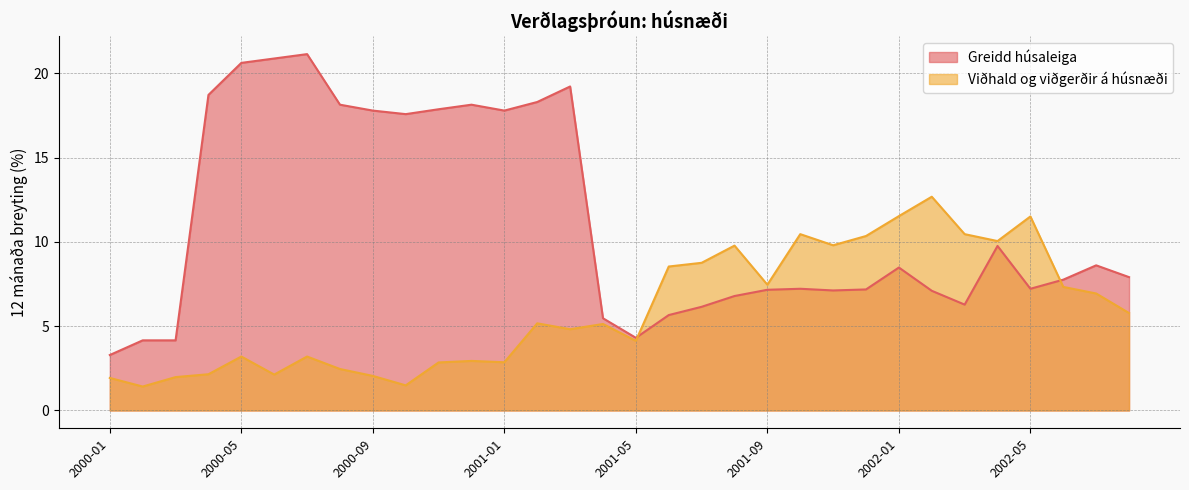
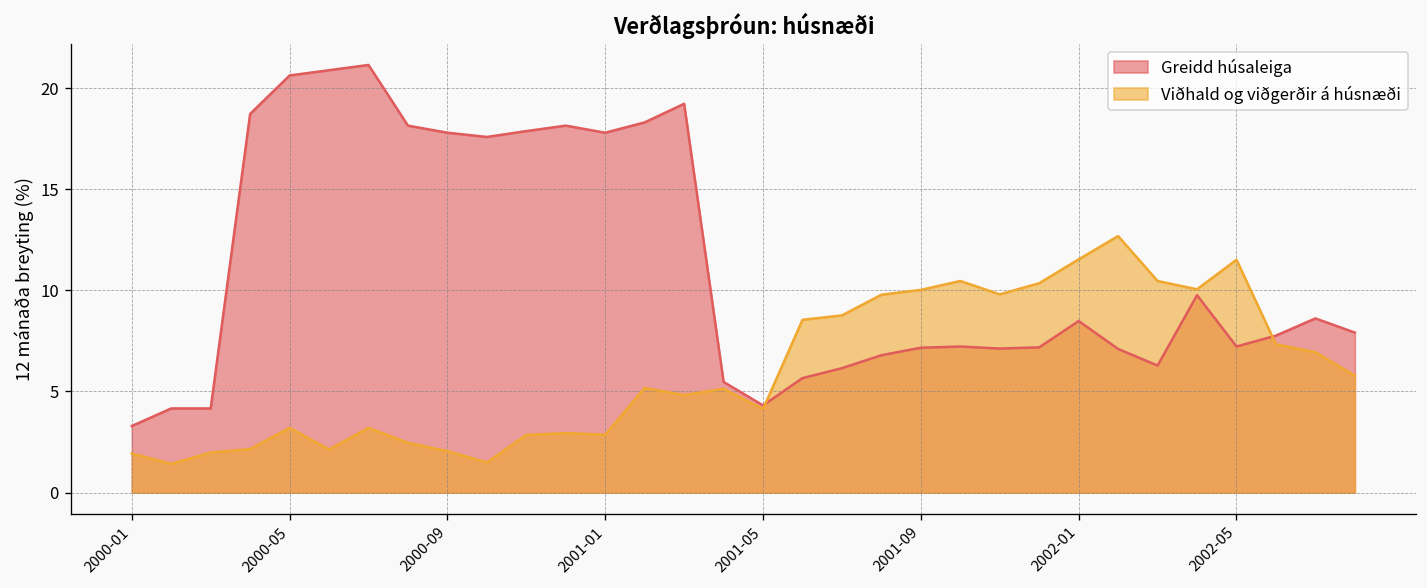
  {
    "Greidd húsaleiga": {
      "2000-01": 3.3,
      "2000-05": 20.6,
      "2000-09": 17.8,
      "2001-01": 17.8,
      "2001-05": 4.3,
      "2001-09": 7.2,
      "2002-01": 8.5,
      "2002-05": 7.2
    },
    "Viðhald og viðgerðir á húsnæði": {
      "2000-01": 1.9,
      "2000-05": 3.2,
      "2000-09": 2.1,
      "2001-01": 2.9,
      "2001-05": 4.1,
-     "2001-09": 7.5,
+     "2001-09": 10.0,
      "2002-01": 11.5,
      "2002-05": 11.5
    }
  }
